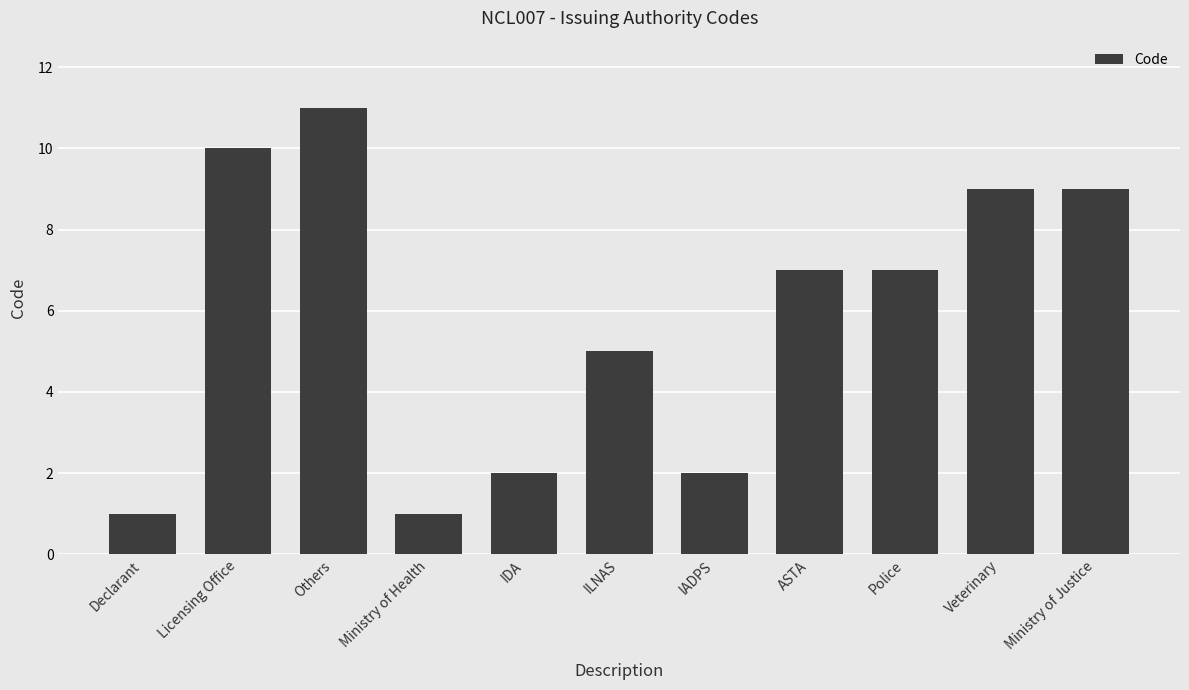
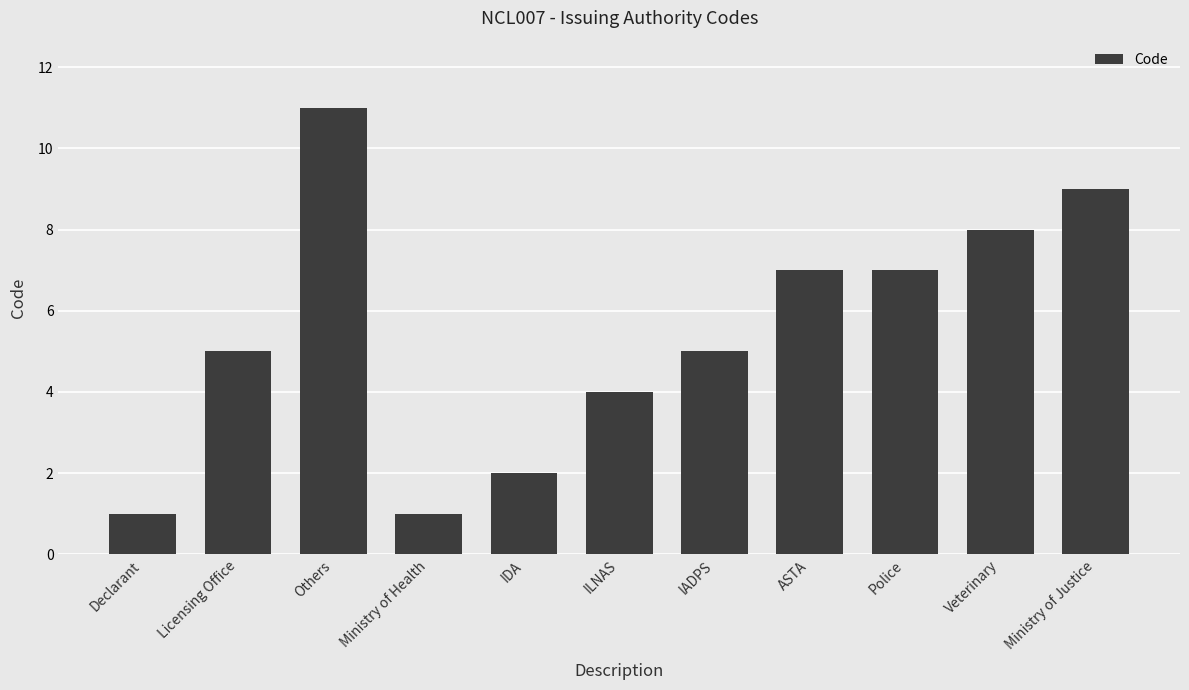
  {
    "Declarant": 1,
-   "Licensing Office": 10,
+   "Licensing Office": 5,
    "Others": 11,
    "Ministry of Health": 1,
    "IDA": 2,
-   "ILNAS": 5,
-   "IADPS": 2,
+   "ILNAS": 4,
+   "IADPS": 5,
    "ASTA": 7,
    "Police": 7,
-   "Veterinary": 9,
+   "Veterinary": 8,
    "Ministry of Justice": 9
  }
